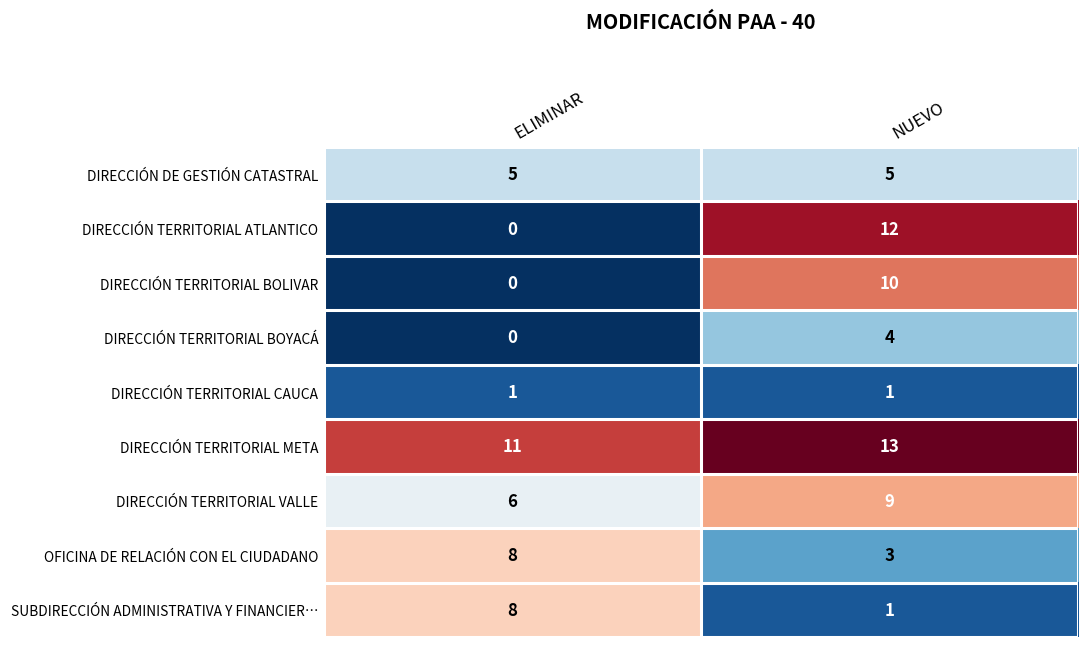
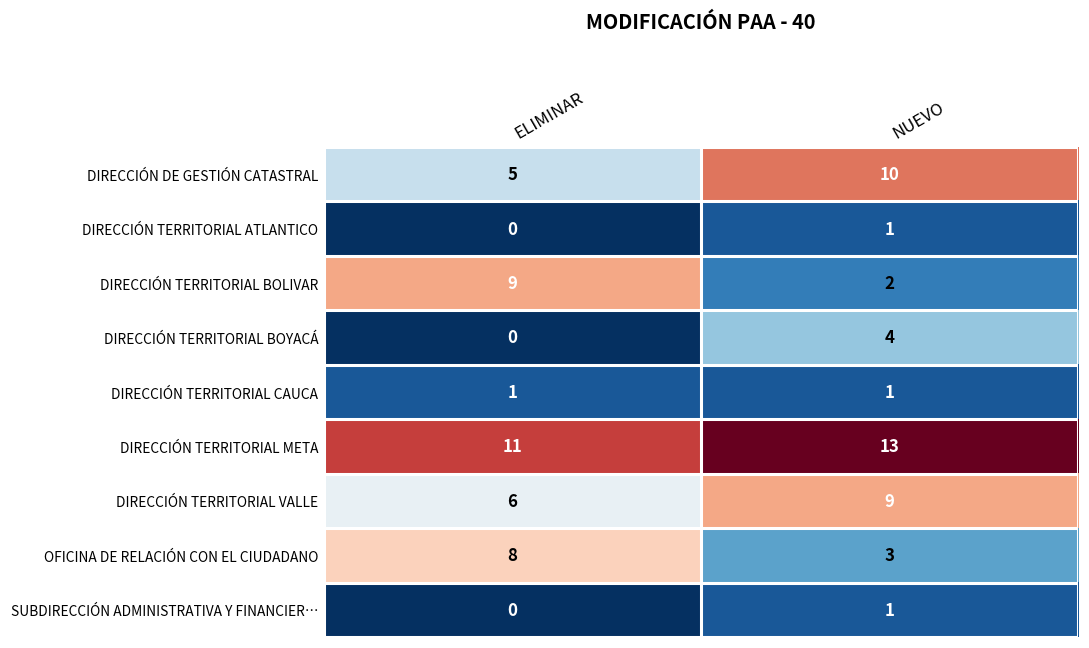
  {
    "DIRECCIÓN DE GESTIÓN CATASTRAL": {
      "ELIMINAR": 5,
-     "NUEVO": 5
+     "NUEVO": 10
    },
    "DIRECCIÓN TERRITORIAL ATLANTICO": {
      "ELIMINAR": 0,
-     "NUEVO": 12
+     "NUEVO": 1
    },
    "DIRECCIÓN TERRITORIAL BOLIVAR": {
-     "ELIMINAR": 0,
-     "NUEVO": 10
+     "ELIMINAR": 9,
+     "NUEVO": 2
    },
    "DIRECCIÓN TERRITORIAL BOYACÁ": {
      "ELIMINAR": 0,
      "NUEVO": 4
    },
    "DIRECCIÓN TERRITORIAL CAUCA": {
      "ELIMINAR": 1,
      "NUEVO": 1
    },
    "DIRECCIÓN TERRITORIAL META": {
      "ELIMINAR": 11,
      "NUEVO": 13
    },
    "DIRECCIÓN TERRITORIAL VALLE": {
      "ELIMINAR": 6,
      "NUEVO": 9
    },
    "OFICINA DE RELACIÓN CON EL CIUDADANO": {
      "ELIMINAR": 8,
      "NUEVO": 3
    },
    "SUBDIRECCIÓN ADMINISTRATIVA Y FINANCIER…": {
-     "ELIMINAR": 8,
+     "ELIMINAR": 0,
      "NUEVO": 1
    }
  }
